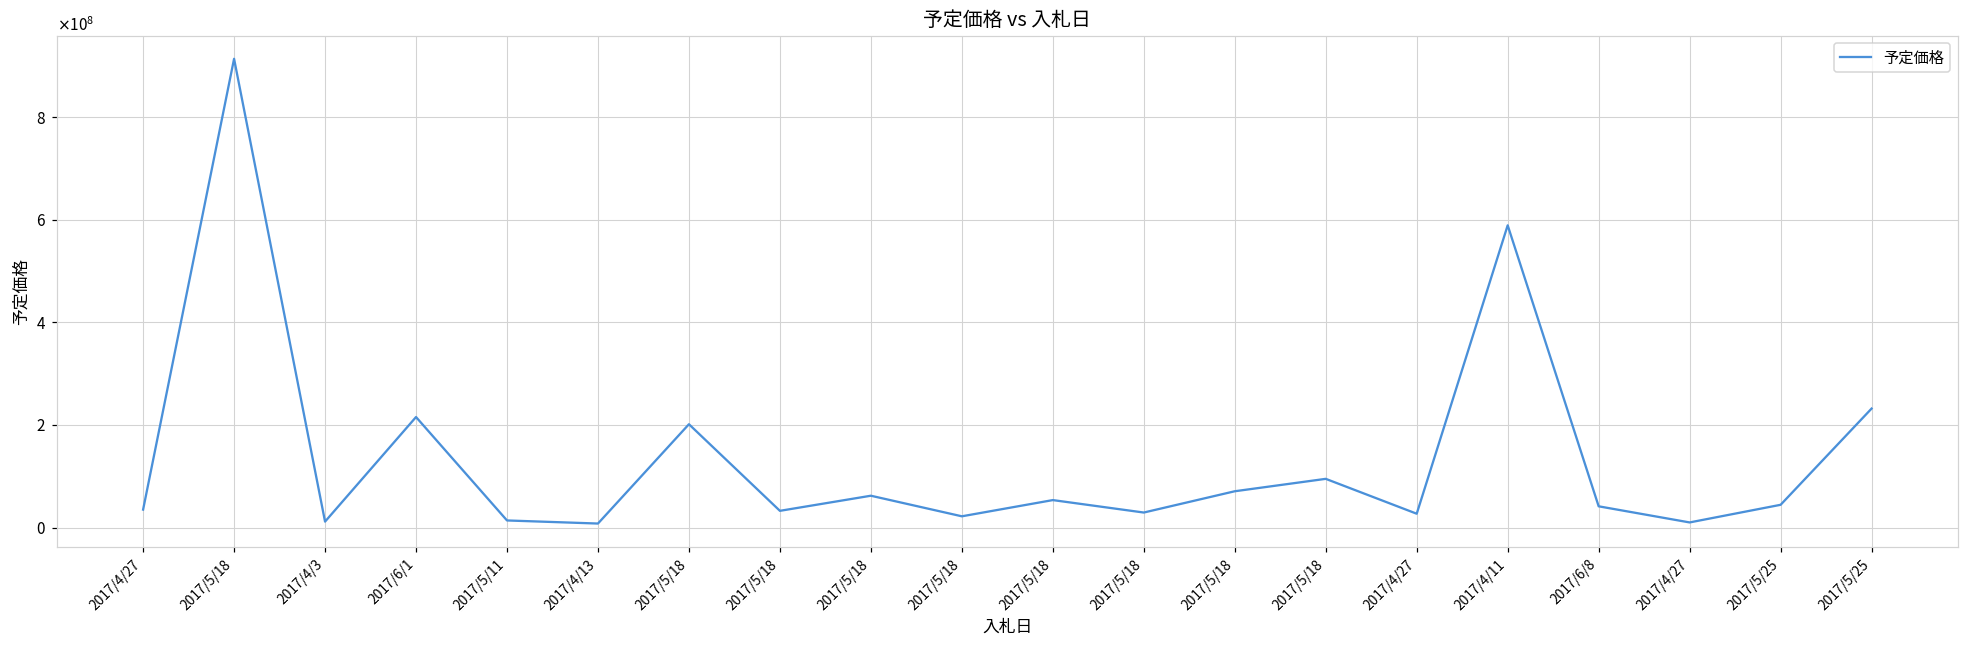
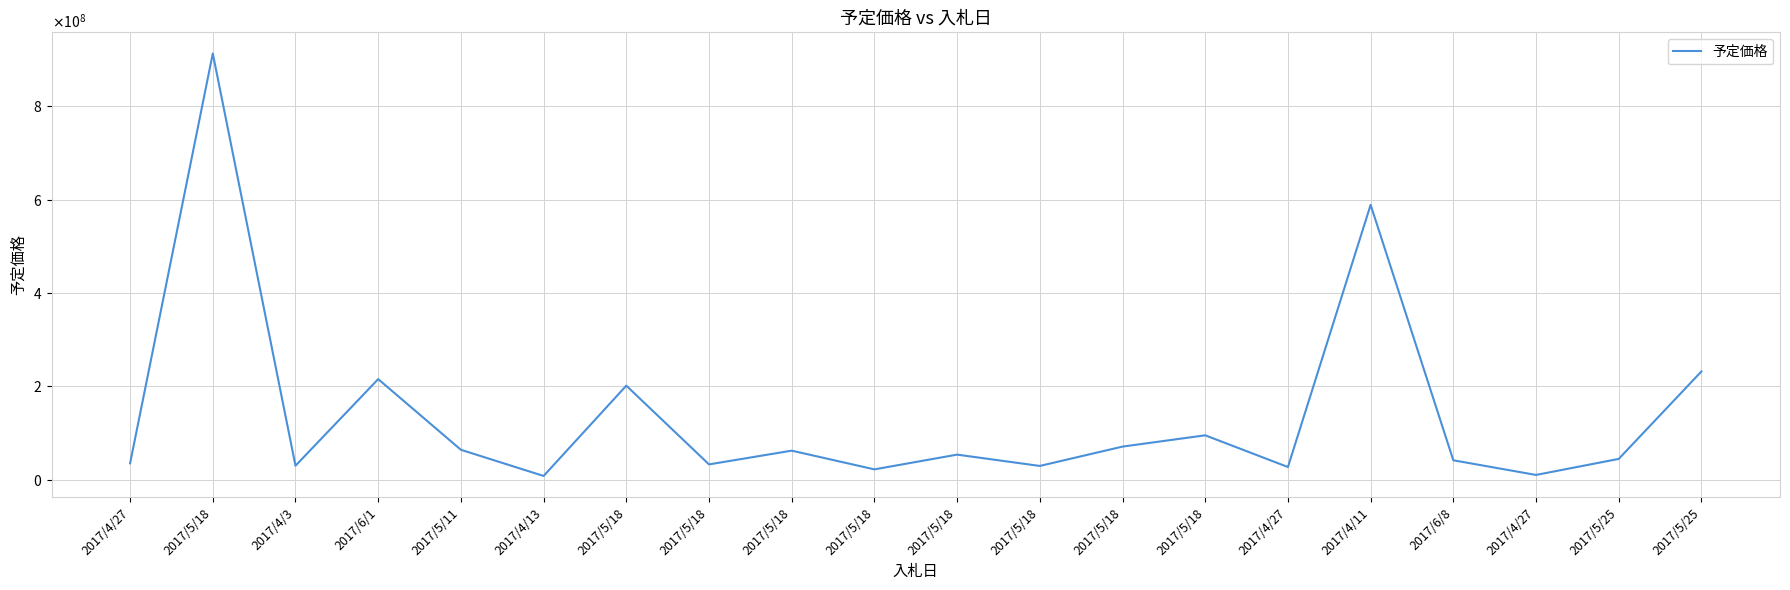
  {
-   "2017/4/3": 10000000,
+   "2017/4/3": 30000000,
    "2017/6/1": 220000000,
-   "2017/5/11": 10000000,
+   "2017/5/11": 60000000,
    "2017/4/13": 10000000,
    "2017/4/11": 590000000,
    "2017/6/8": 40000000
  }
